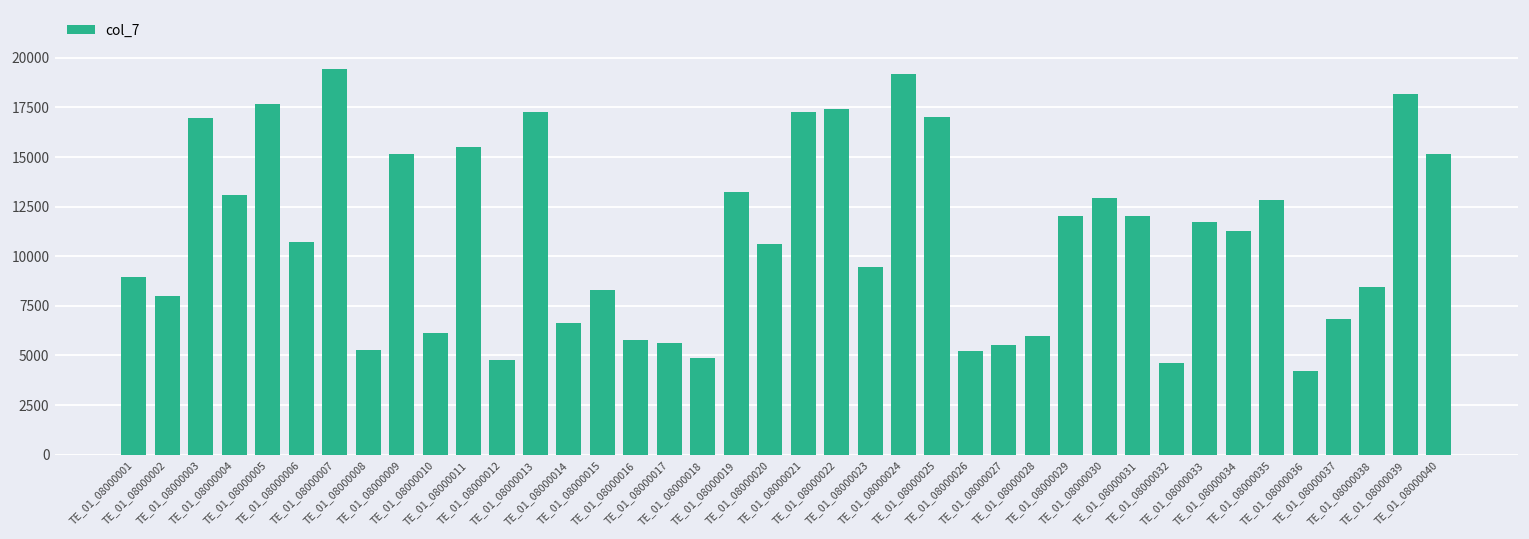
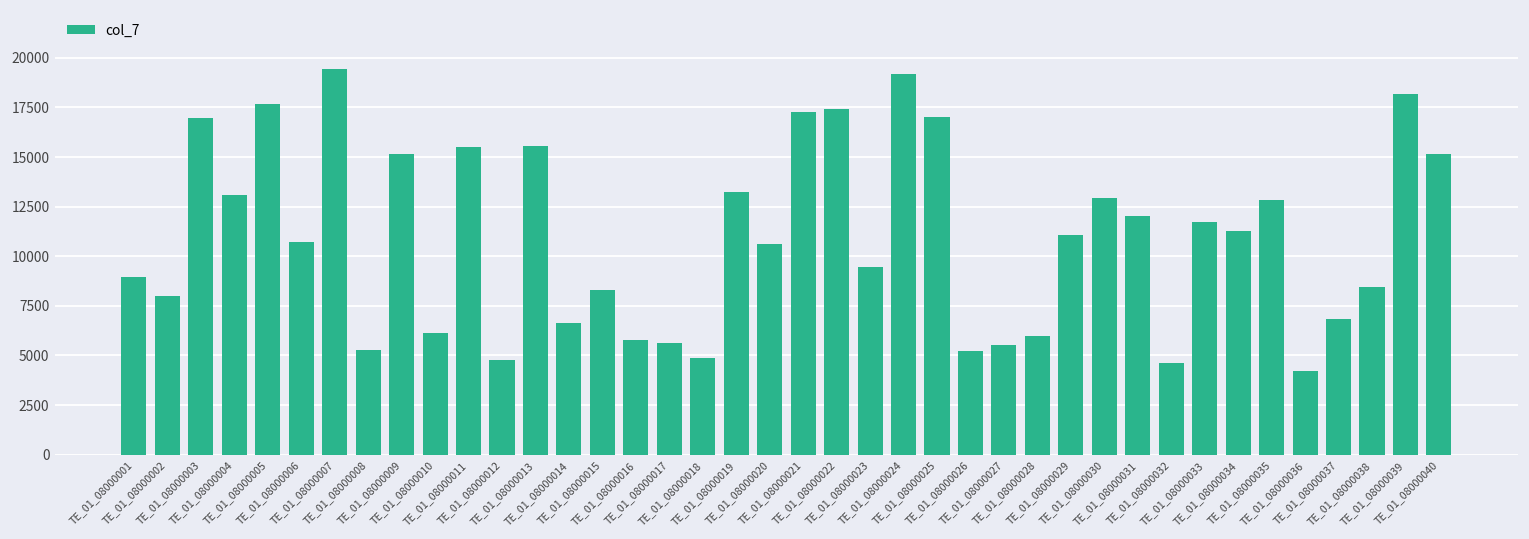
  {
    "TE_01_08000001": 8900,
    "TE_01_08000002": 8000,
    "TE_01_08000003": 17000,
    "TE_01_08000004": 13100,
    "TE_01_08000005": 17700,
    "TE_01_08000006": 10700,
    "TE_01_08000007": 19400,
    "TE_01_08000008": 5300,
    "TE_01_08000009": 15100,
    "TE_01_08000010": 6100,
    "TE_01_08000011": 15500,
    "TE_01_08000012": 4800,
-   "TE_01_08000013": 17300,
+   "TE_01_08000013": 15600,
    "TE_01_08000014": 6600,
    "TE_01_08000015": 8300,
    "TE_01_08000016": 5800,
    "TE_01_08000017": 5600,
    "TE_01_08000018": 4900,
    "TE_01_08000019": 13200,
    "TE_01_08000020": 10600,
    "TE_01_08000021": 17300,
    "TE_01_08000022": 17400,
    "TE_01_08000023": 9500,
    "TE_01_08000024": 19200,
    "TE_01_08000025": 17000,
    "TE_01_08000026": 5200,
    "TE_01_08000027": 5500,
    "TE_01_08000028": 6000,
-   "TE_01_08000029": 12000,
+   "TE_01_08000029": 11100,
    "TE_01_08000030": 13000,
    "TE_01_08000031": 12000,
    "TE_01_08000032": 4600,
    "TE_01_08000033": 11700,
    "TE_01_08000034": 11300,
    "TE_01_08000035": 12900,
    "TE_01_08000036": 4200,
    "TE_01_08000037": 6800,
    "TE_01_08000038": 8500,
    "TE_01_08000039": 18200,
    "TE_01_08000040": 15200
  }
